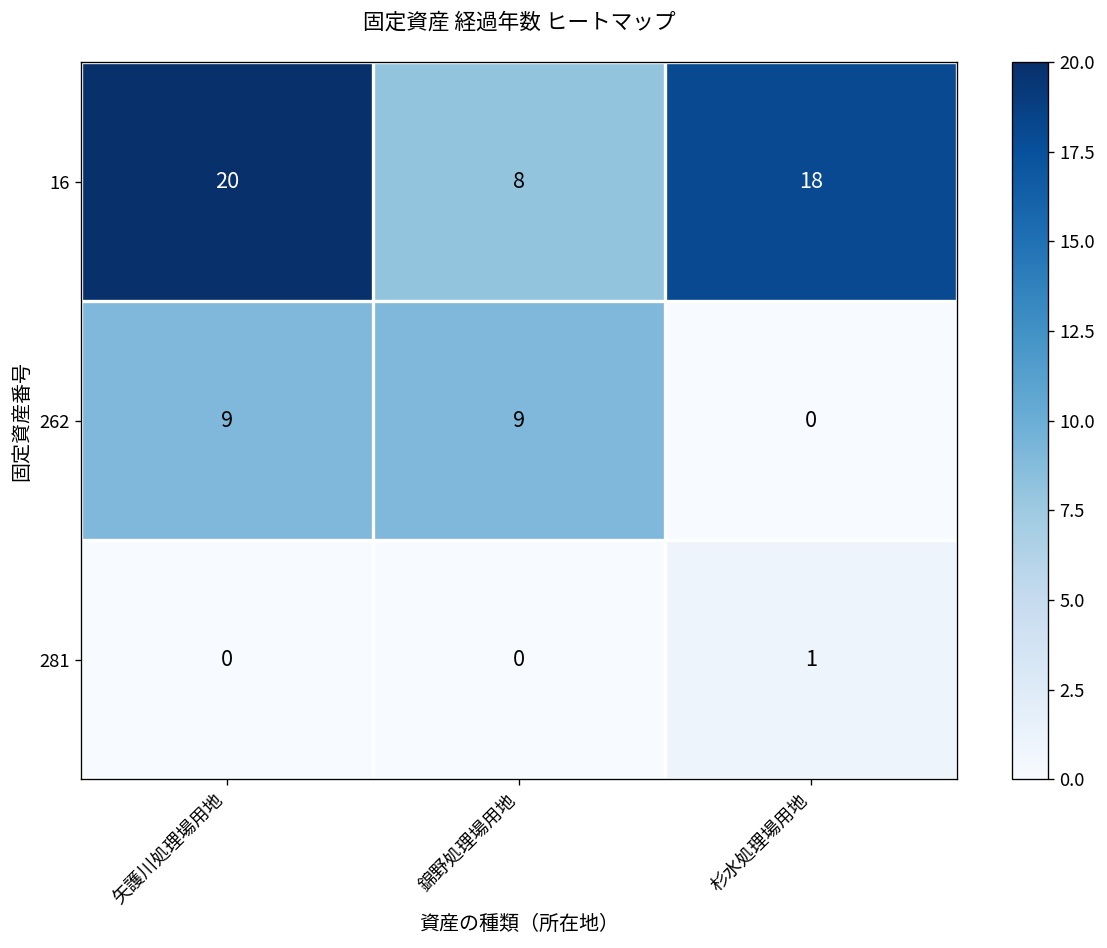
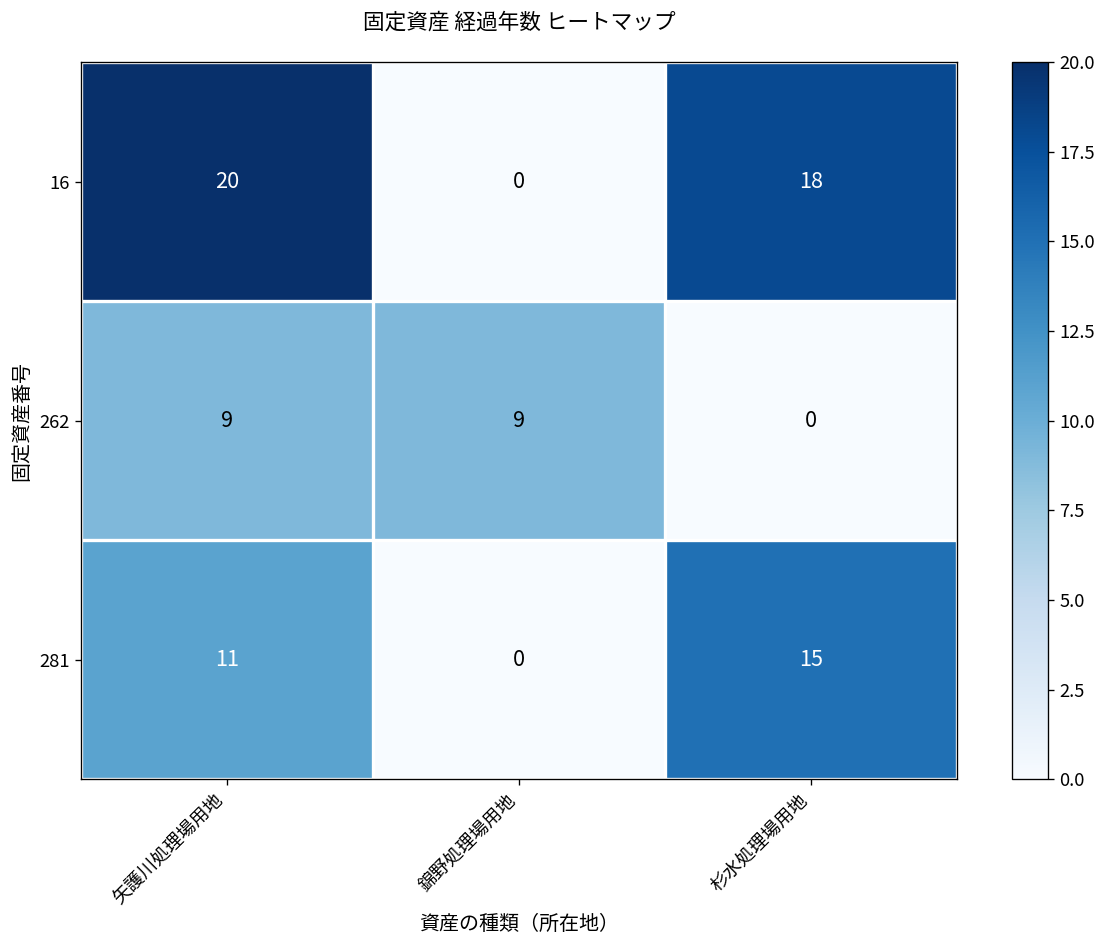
  {
    "16": {
      "矢護川処理場用地": 20,
-     "錦野処理場用地": 8,
+     "錦野処理場用地": 0,
      "杉水処理場用地": 18
    },
    "262": {
      "矢護川処理場用地": 9,
      "錦野処理場用地": 9,
      "杉水処理場用地": 0
    },
    "281": {
-     "矢護川処理場用地": 0,
+     "矢護川処理場用地": 11,
      "錦野処理場用地": 0,
-     "杉水処理場用地": 1
+     "杉水処理場用地": 15
    }
  }
